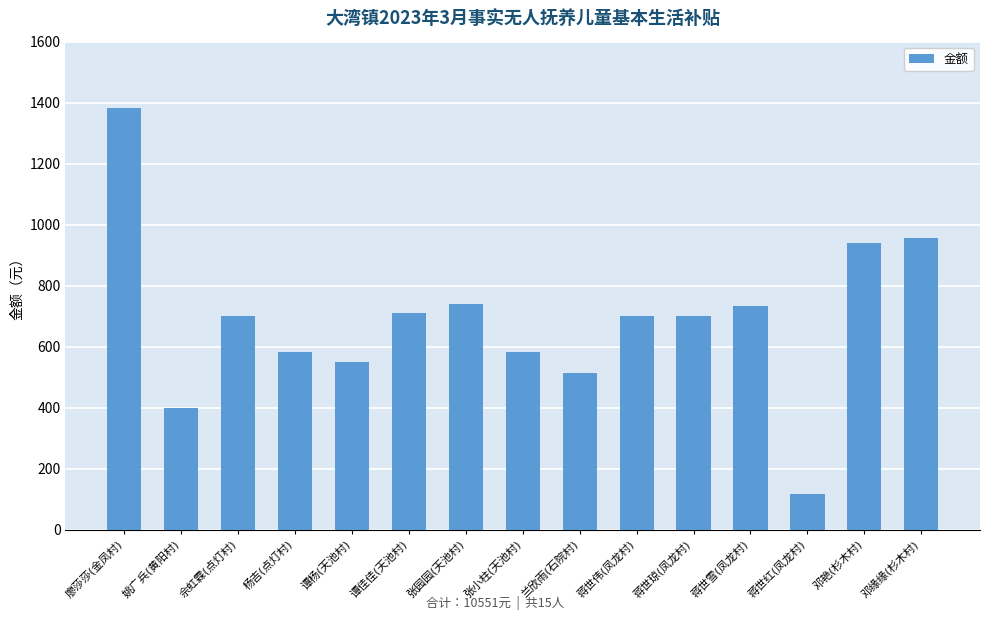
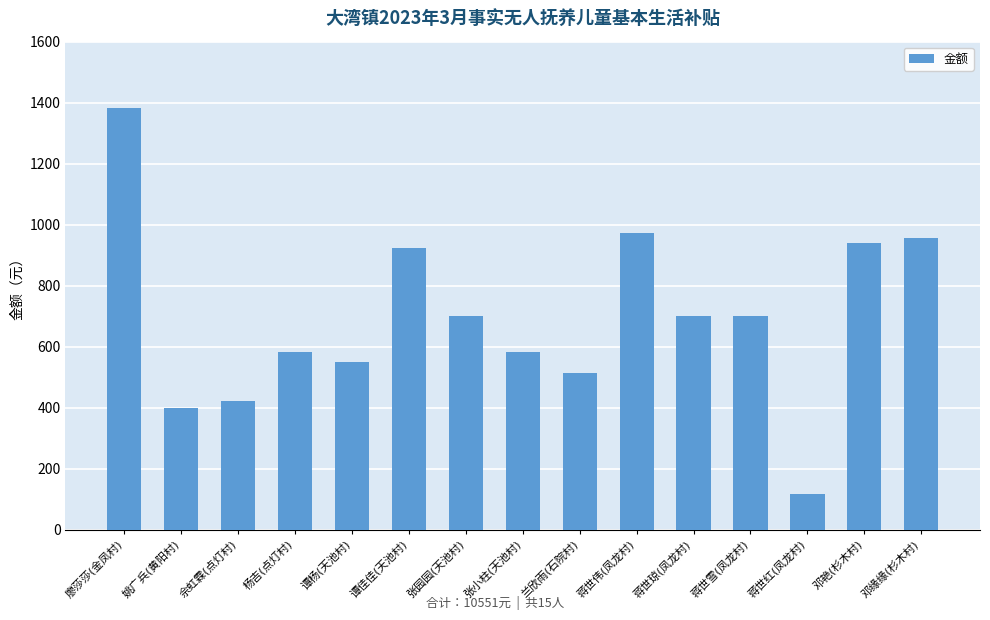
  {
    "廖莎莎(金凤村)": 1380,
    "姚广兵(黄阳村)": 400,
-   "佘虹霖(点灯村)": 700,
+   "佘虹霖(点灯村)": 420,
    "杨吉(点灯村)": 580,
    "谭杨(天池村)": 550,
-   "谭佳佳(天池村)": 710,
-   "张园园(天池村)": 740,
+   "谭佳佳(天池村)": 920,
+   "张园园(天池村)": 700,
    "张小柱(天池村)": 580,
    "兰欣雨(石院村)": 510,
-   "蒋世伟(凤龙村)": 700,
+   "蒋世伟(凤龙村)": 970,
    "蒋世琼(凤龙村)": 700,
-   "蒋世雪(凤龙村)": 730,
+   "蒋世雪(凤龙村)": 700,
    "蒋世红(凤龙村)": 120,
    "邓艳(杉木村)": 940,
    "邓缘缘(杉木村)": 960
  }
